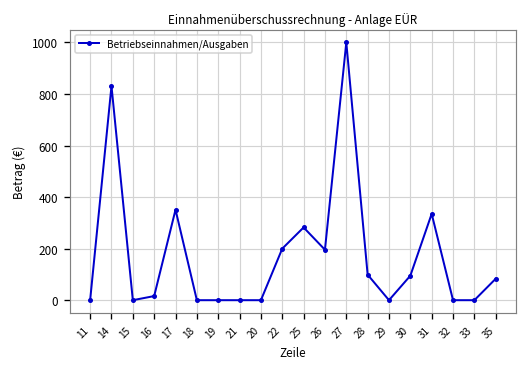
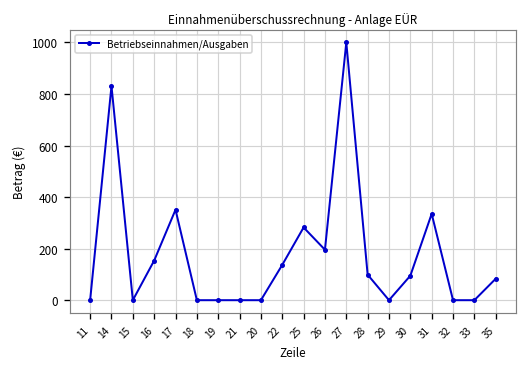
  {
    "11": 0,
    "14": 830,
    "15": 0,
-   "16": 20,
+   "16": 150,
    "17": 350,
    "18": 0,
    "19": 0,
    "21": 0,
    "20": 0,
-   "22": 200,
+   "22": 140,
    "25": 280,
    "26": 200,
    "27": 1000,
    "28": 100,
    "29": 0,
    "30": 100,
    "31": 340,
    "32": 0,
    "33": 0,
    "35": 80
  }
